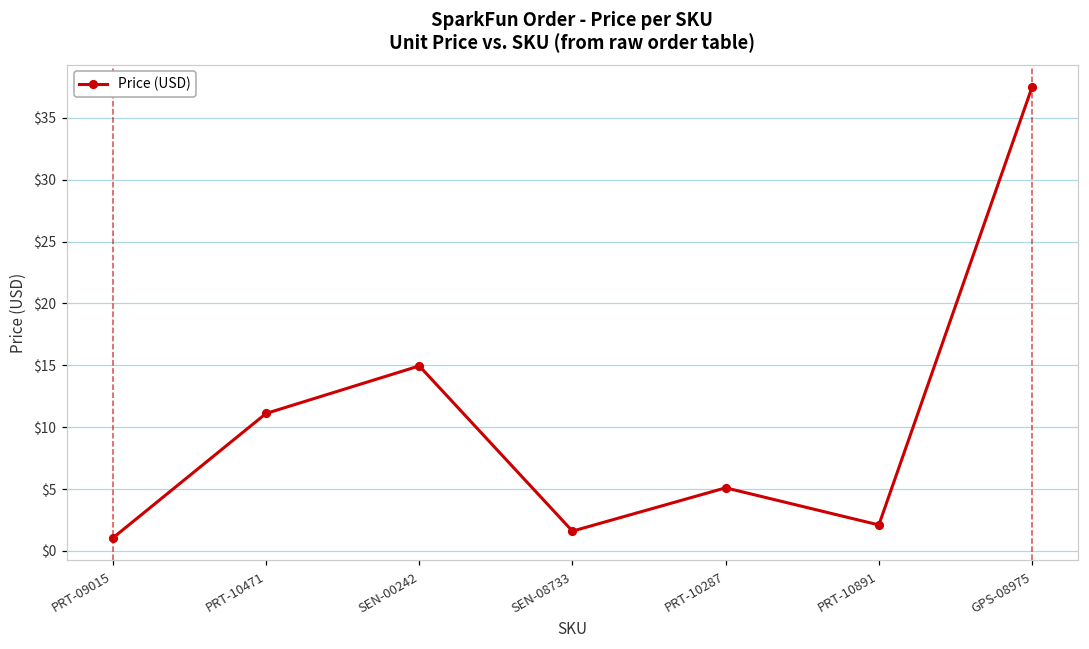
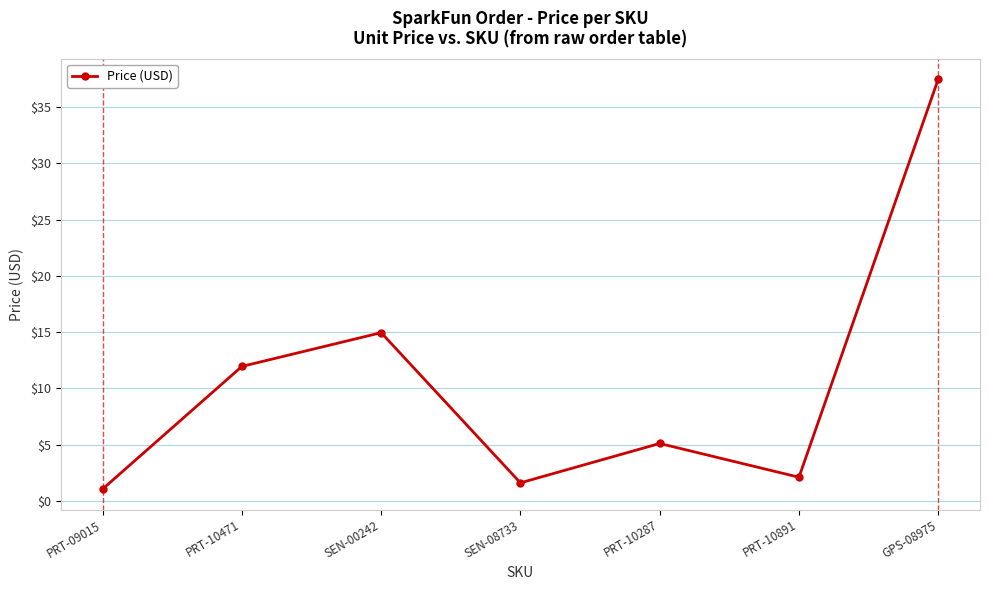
  {
    "PRT-09015": "$1.1",
-   "PRT-10471": "$11.1",
+   "PRT-10471": "$12.0",
    "SEN-00242": "$15.0",
    "SEN-08733": "$1.6",
    "PRT-10287": "$5.1",
    "PRT-10891": "$2.1",
    "GPS-08975": "$37.5"
  }
